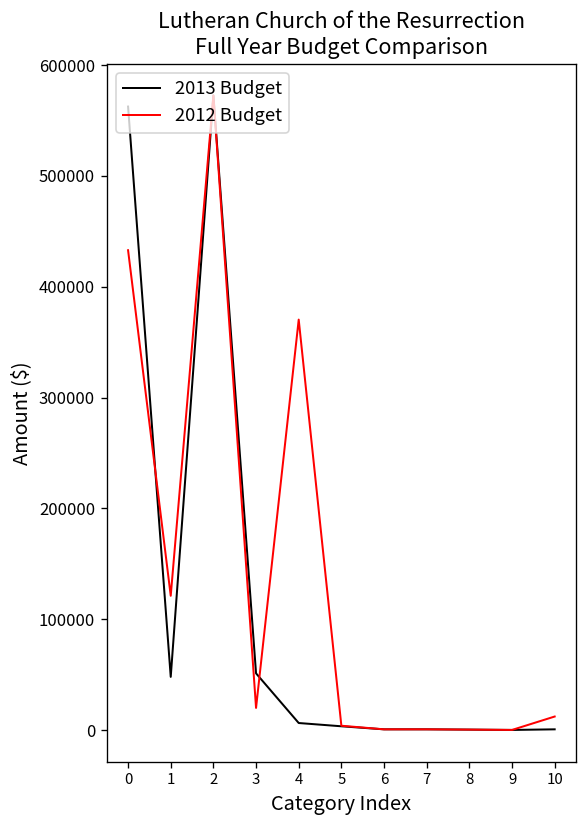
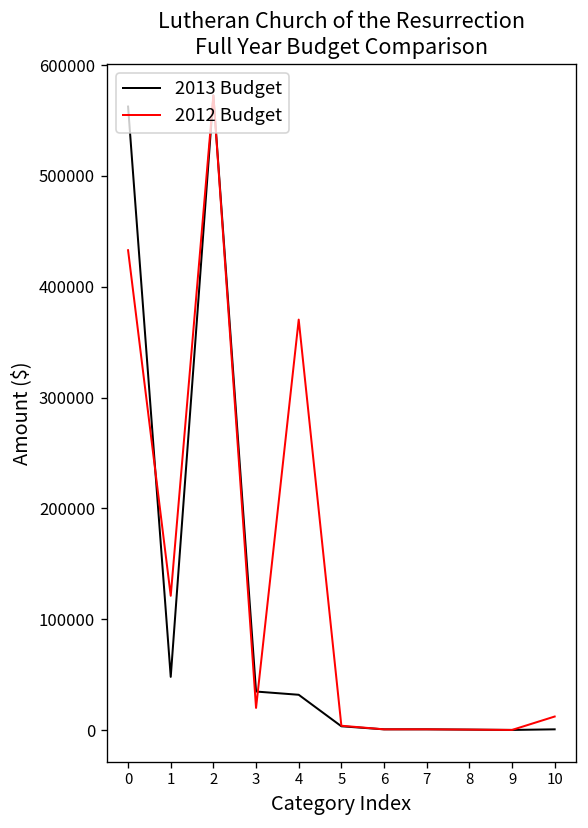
  {
    "2013 Budget": {
      "1": 50000,
-     "3": 50000,
-     "4": 10000,
+     "3": 30000,
+     "4": 30000,
      "10": 0
    },
    "2012 Budget": {
      "0": 430000,
      "1": 120000,
      "3": 20000,
      "4": 370000,
      "10": 10000
    }
  }
